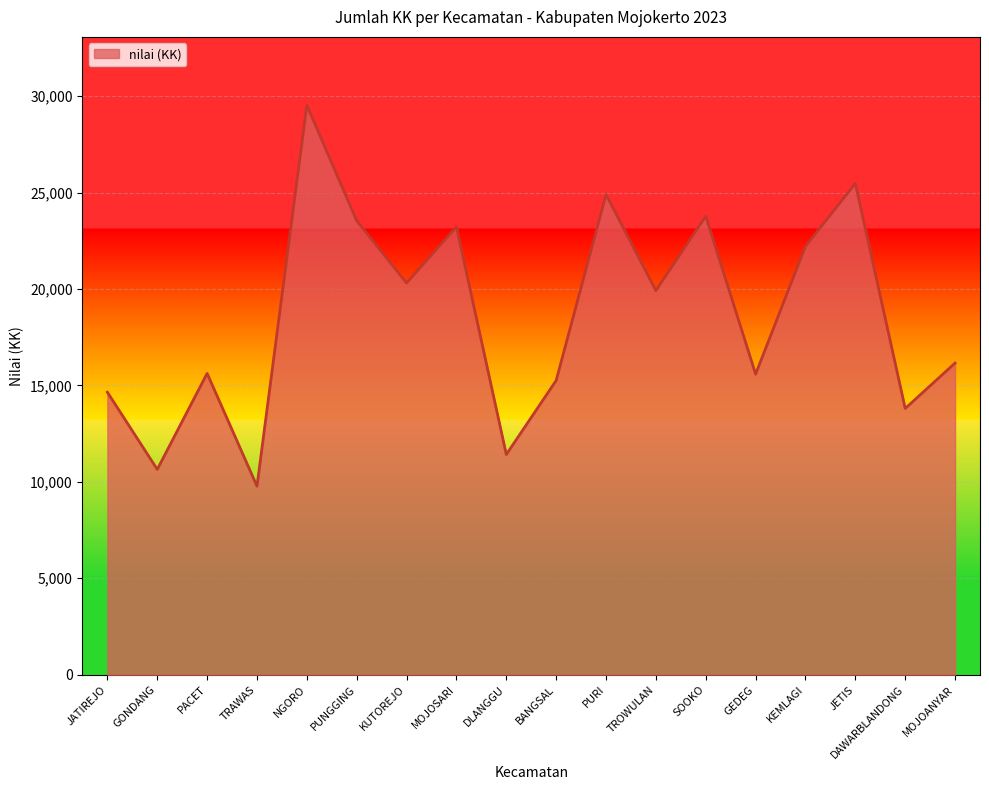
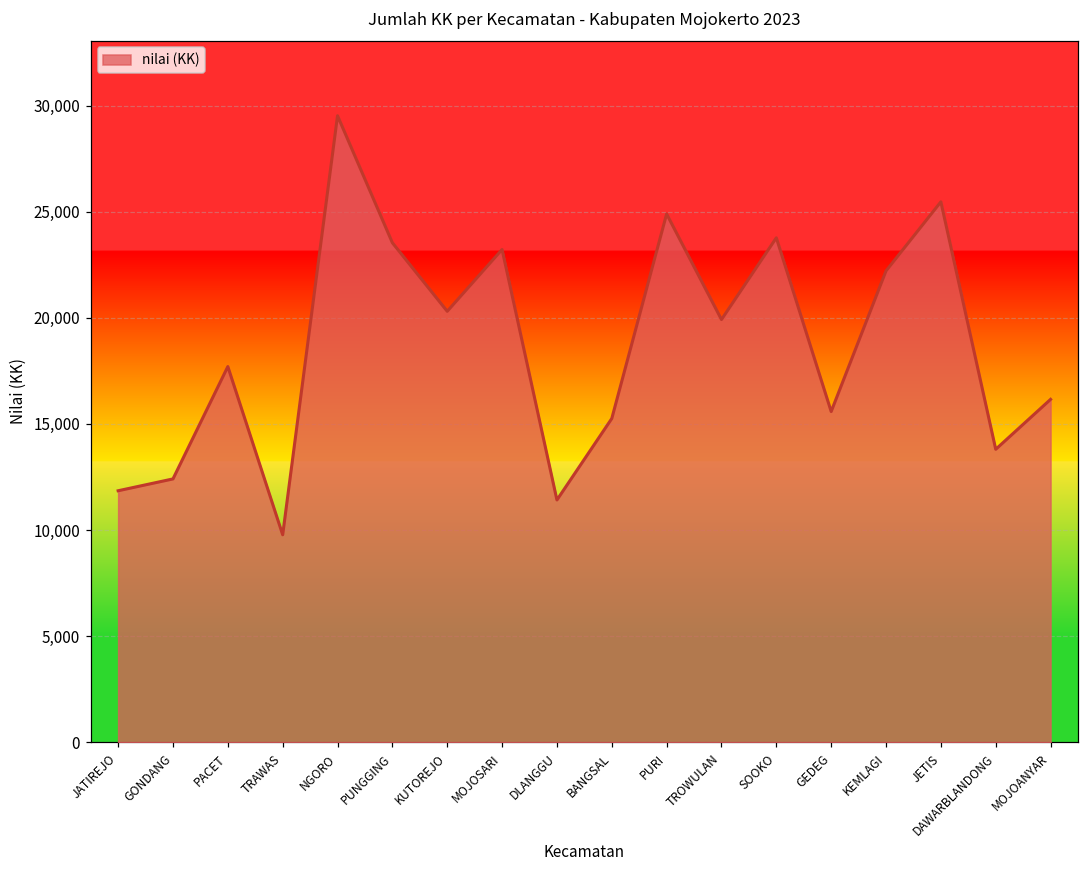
  {
-   "JATIREJO": "14,600",
-   "GONDANG": "10,600",
-   "PACET": "15,600",
+   "JATIREJO": "11,900",
+   "GONDANG": "12,400",
+   "PACET": "17,700",
    "TRAWAS": "9,800",
    "NGORO": "29,500",
    "PUNGGING": "23,500",
    "KUTOREJO": "20,300",
    "MOJOSARI": "23,200",
    "DLANGGU": "11,400",
    "BANGSAL": "15,300",
    "PURI": "24,900",
    "TROWULAN": "19,900",
    "SOOKO": "23,800",
    "GEDEG": "15,600",
    "KEMLAGI": "22,200",
    "JETIS": "25,500",
    "DAWARBLANDONG": "13,800",
    "MOJOANYAR": "16,200"
  }
